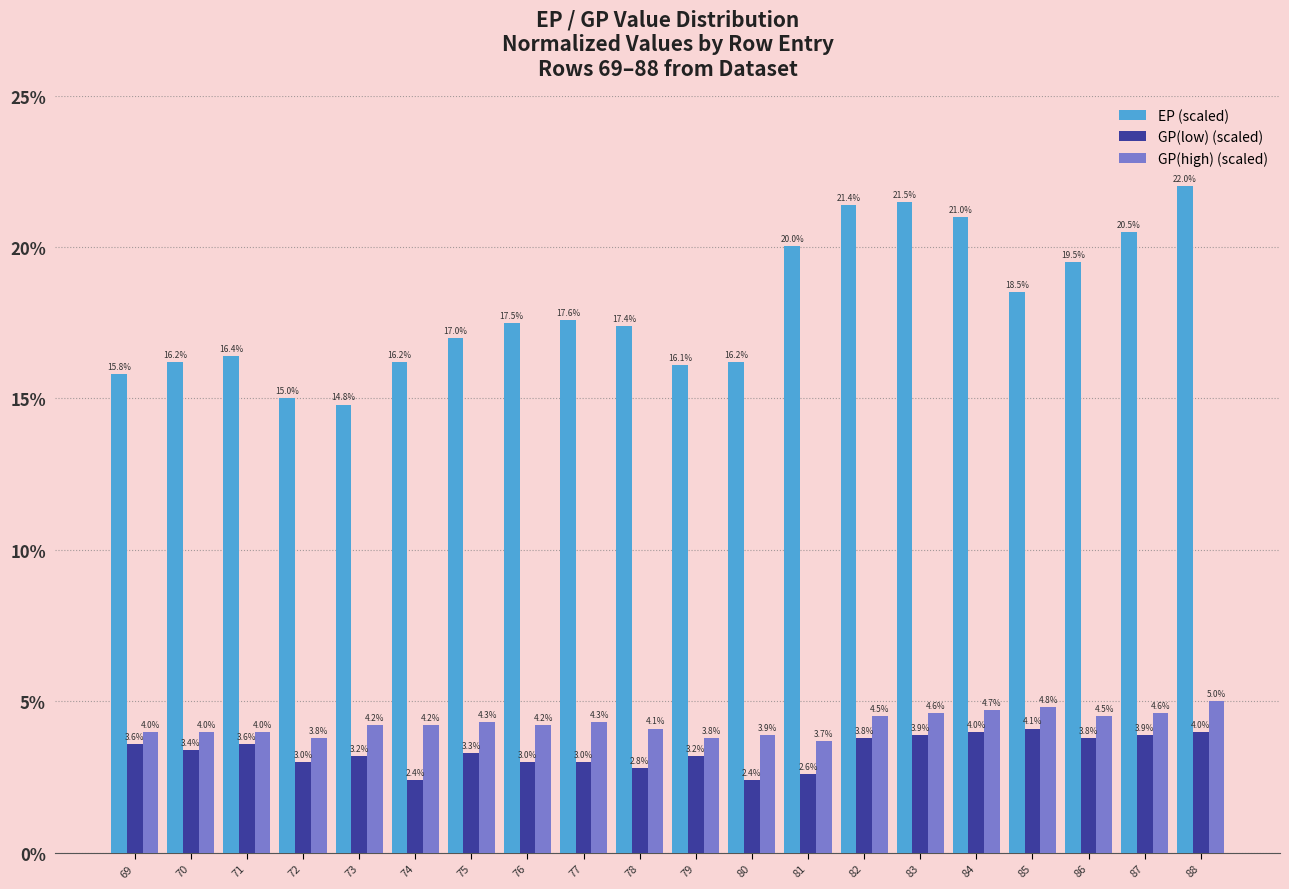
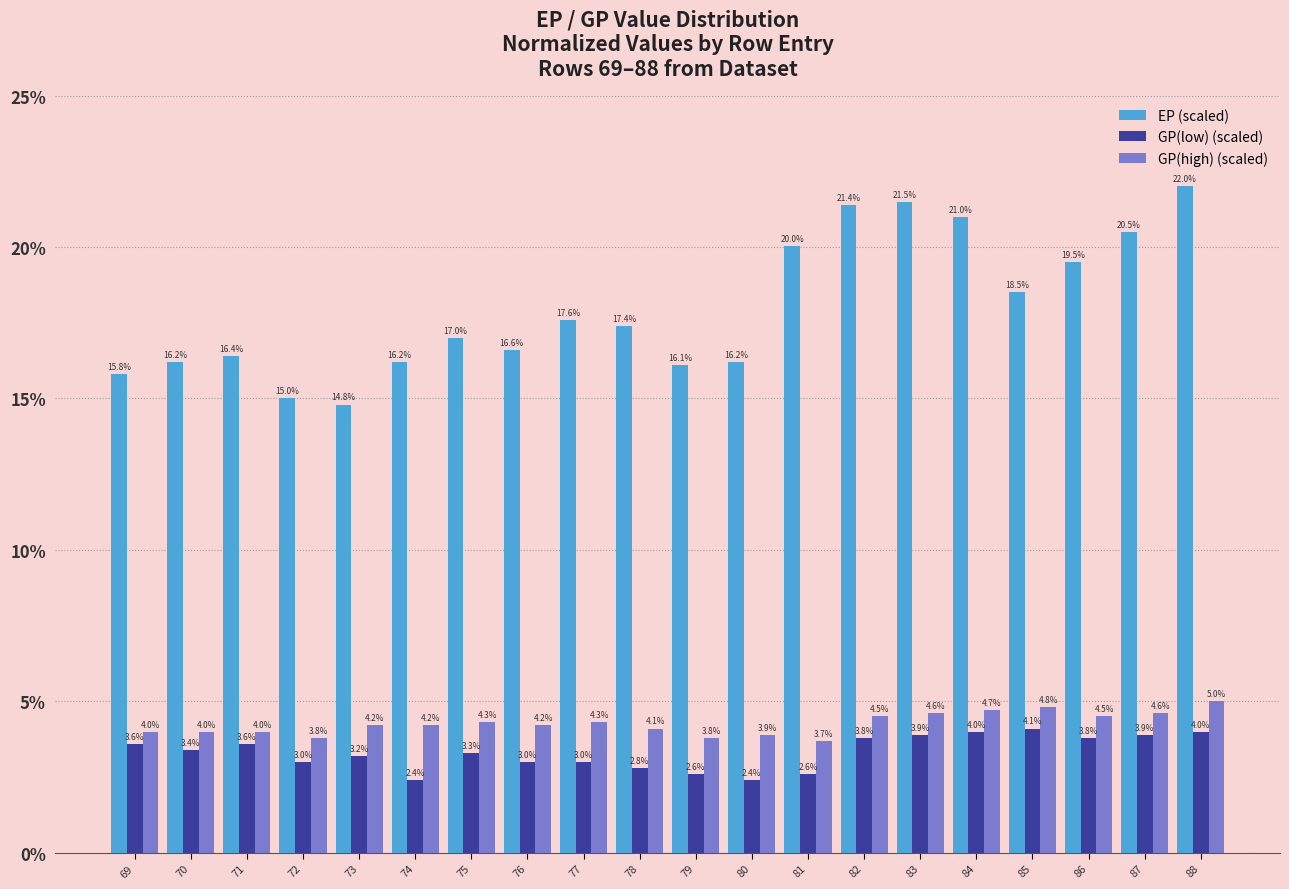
  {
    "EP (scaled)": {
      "69": "15.8%",
      "70": "16.2%",
      "71": "16.4%",
      "72": "15.0%",
      "73": "14.8%",
      "74": "16.2%",
      "75": "17.0%",
-     "76": "17.5%",
+     "76": "16.6%",
      "77": "17.6%",
      "78": "17.4%",
      "79": "16.1%",
      "80": "16.2%",
      "81": "20.0%",
      "82": "21.4%",
      "83": "21.5%",
      "84": "21.0%",
      "85": "18.5%",
      "86": "19.5%",
      "87": "20.5%",
      "88": "22.0%"
    },
    "GP(low) (scaled)": {
      "69": "3.6%",
      "70": "3.4%",
      "71": "3.6%",
      "72": "3.0%",
      "73": "3.2%",
      "74": "2.4%",
      "75": "3.3%",
      "76": "3.0%",
      "77": "3.0%",
      "78": "2.8%",
-     "79": "3.2%",
+     "79": "2.6%",
      "80": "2.4%",
      "81": "2.6%",
      "82": "3.8%",
      "83": "3.9%",
      "84": "4.0%",
      "85": "4.1%",
      "86": "3.8%",
      "87": "3.9%",
      "88": "4.0%"
    },
    "GP(high) (scaled)": {
      "69": "4.0%",
      "70": "4.0%",
      "71": "4.0%",
      "72": "3.8%",
      "73": "4.2%",
      "74": "4.2%",
      "75": "4.3%",
      "76": "4.2%",
      "77": "4.3%",
      "78": "4.1%",
      "79": "3.8%",
      "80": "3.9%",
      "81": "3.7%",
      "82": "4.5%",
      "83": "4.6%",
      "84": "4.7%",
      "85": "4.8%",
      "86": "4.5%",
      "87": "4.6%",
      "88": "5.0%"
    }
  }
